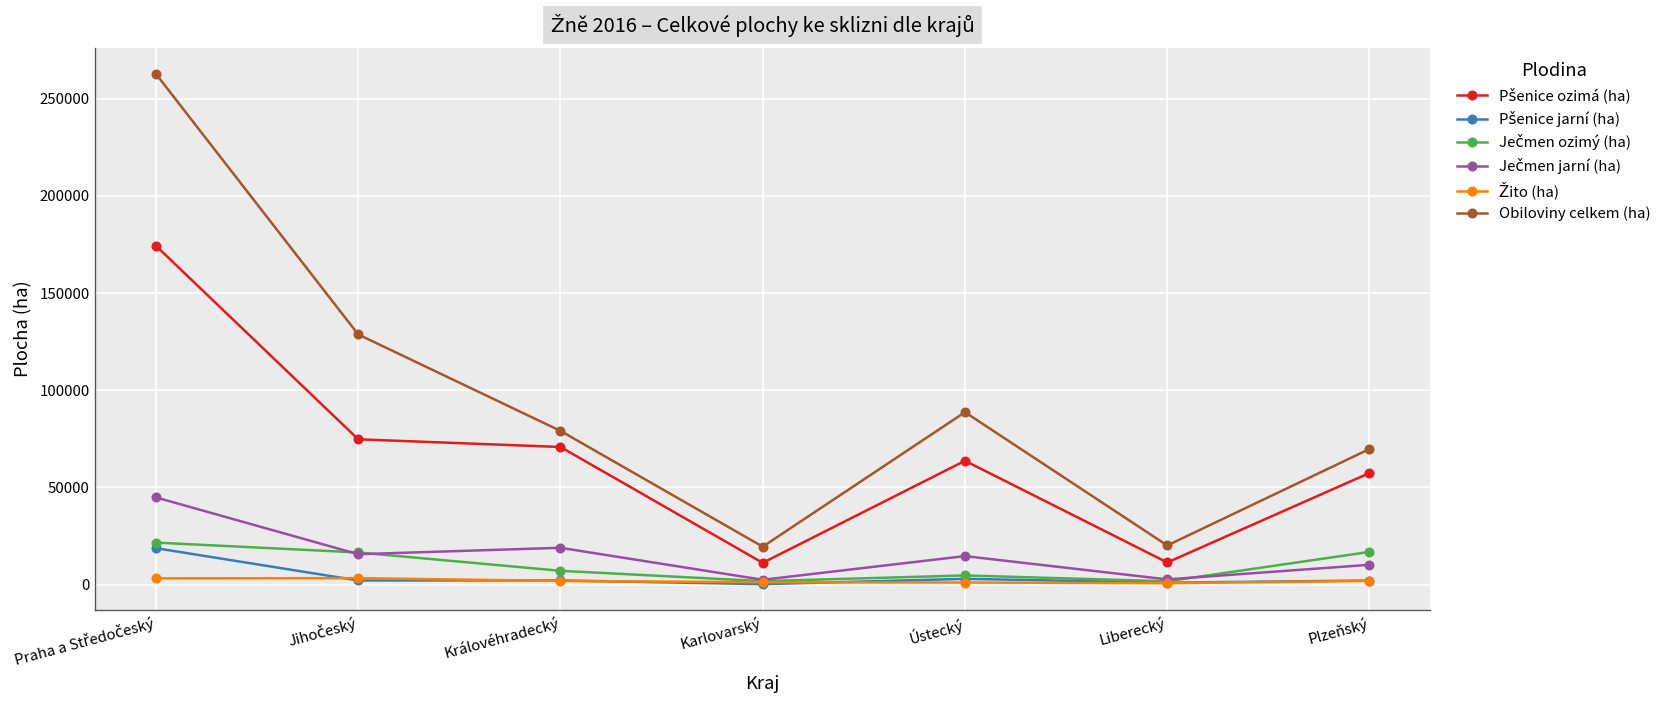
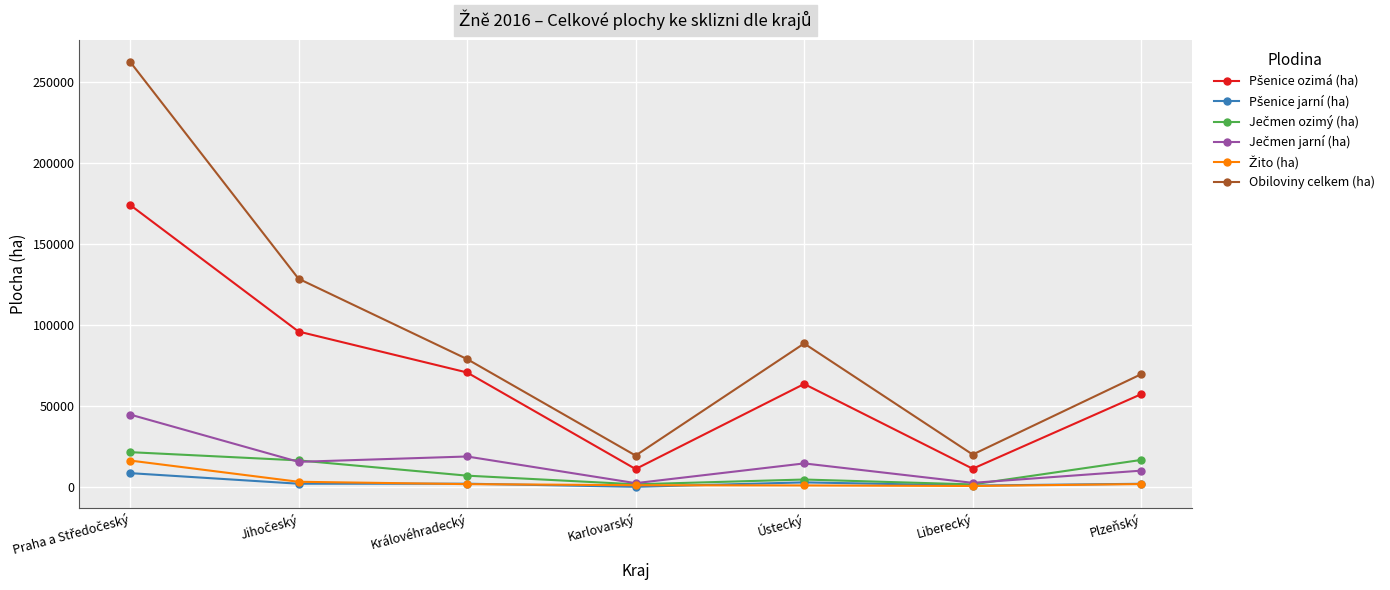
  {
    "Pšenice ozimá (ha)": {
      "Praha a Středočeský": 174000,
-     "Jihočeský": 75000,
+     "Jihočeský": 96000,
      "Královéhradecký": 71000,
      "Karlovarský": 11000,
      "Ústecký": 64000,
      "Liberecký": 11000,
      "Plzeňský": 57000
    },
    "Pšenice jarní (ha)": {
-     "Praha a Středočeský": 19000,
+     "Praha a Středočeský": 9000,
      "Ústecký": 3000
    },
    "Ječmen ozimý (ha)": {
      "Praha a Středočeský": 22000,
      "Královéhradecký": 7000,
      "Ústecký": 5000,
      "Plzeňský": 17000
    },
    "Ječmen jarní (ha)": {
      "Praha a Středočeský": 45000,
      "Královéhradecký": 19000,
      "Ústecký": 15000,
      "Plzeňský": 10000
    },
    "Žito (ha)": {
-     "Praha a Středočeský": 3000,
+     "Praha a Středočeský": 16000,
      "Ústecký": 1000
    },
    "Obiloviny celkem (ha)": {
      "Praha a Středočeský": 263000,
      "Jihočeský": 129000,
      "Královéhradecký": 79000,
      "Karlovarský": 19000,
      "Ústecký": 89000,
      "Liberecký": 20000,
      "Plzeňský": 70000
    }
  }
